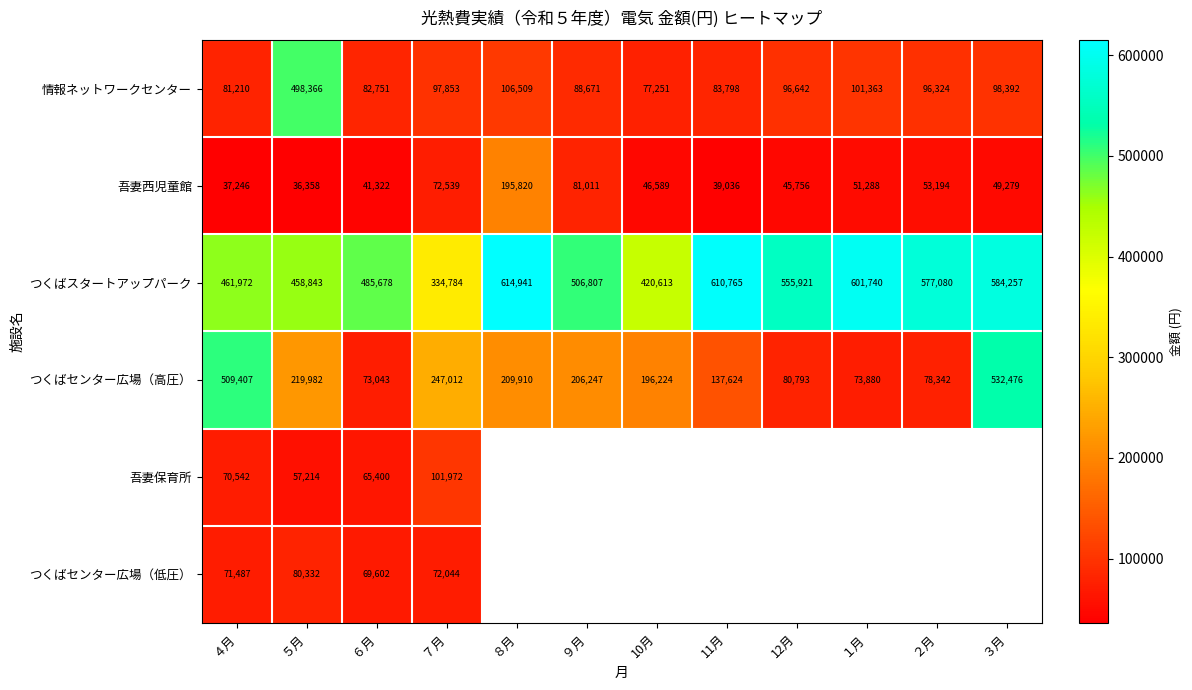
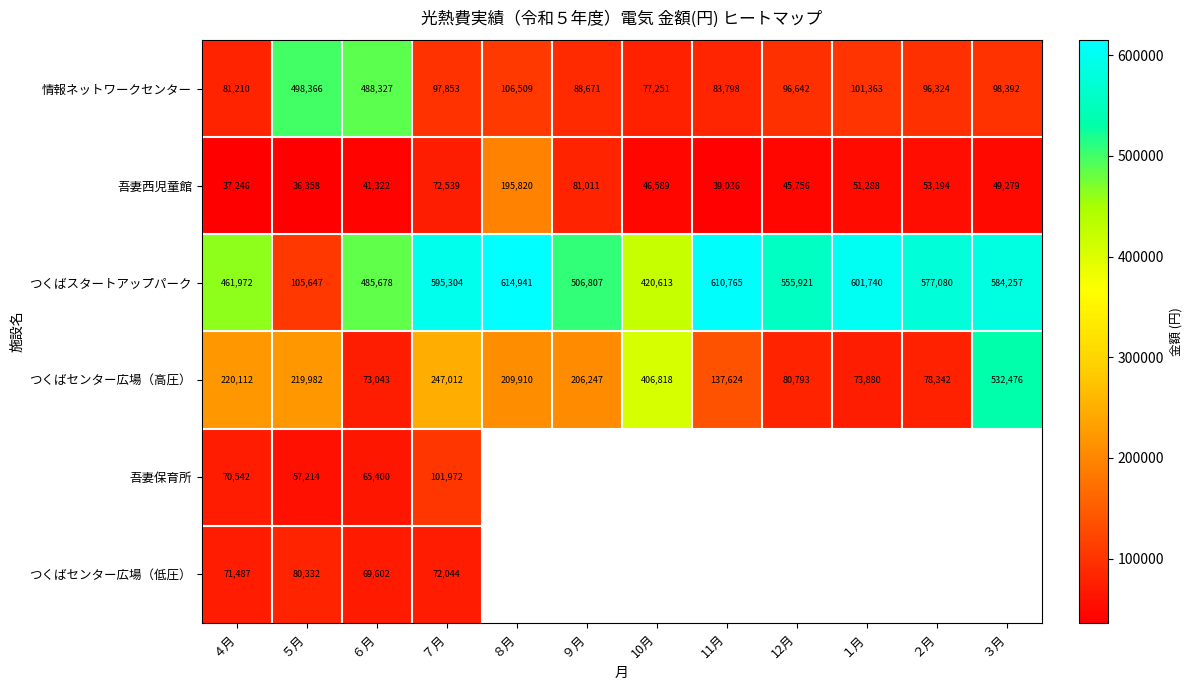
  {
    "情報ネットワークセンター": {
      "４月": "81,210",
      "５月": "498,366",
-     "６月": "82,751",
+     "６月": "488,327",
      "７月": "97,853",
      "８月": "106,509",
      "９月": "88,671",
      "10月": "77,251",
      "11月": "83,798",
      "12月": "96,642",
      "１月": "101,363",
      "２月": "96,324",
      "３月": "98,392"
    },
    "吾妻西児童館": {
      "４月": "37,246",
      "５月": "36,358",
      "６月": "41,322",
      "７月": "72,539",
      "８月": "195,820",
      "９月": "81,011",
      "10月": "46,589",
      "11月": "39,036",
      "12月": "45,756",
      "１月": "51,288",
      "２月": "53,194",
      "３月": "49,279"
    },
    "つくばスタートアップパーク": {
      "４月": "461,972",
-     "５月": "458,843",
+     "５月": "105,647",
      "６月": "485,678",
-     "７月": "334,784",
+     "７月": "595,304",
      "８月": "614,941",
      "９月": "506,807",
      "10月": "420,613",
      "11月": "610,765",
      "12月": "555,921",
      "１月": "601,740",
      "２月": "577,080",
      "３月": "584,257"
    },
    "つくばセンター広場（高圧）": {
-     "４月": "509,407",
+     "４月": "220,112",
      "５月": "219,982",
      "６月": "73,043",
      "７月": "247,012",
      "８月": "209,910",
      "９月": "206,247",
-     "10月": "196,224",
+     "10月": "406,818",
      "11月": "137,624",
      "12月": "80,793",
      "１月": "73,880",
      "２月": "78,342",
      "３月": "532,476"
    },
    "吾妻保育所": {
      "４月": "70,542",
      "５月": "57,214",
      "６月": "65,400",
      "７月": "101,972"
    },
    "つくばセンター広場（低圧）": {
      "４月": "71,487",
      "５月": "80,332",
      "６月": "69,602",
      "７月": "72,044"
    }
  }
